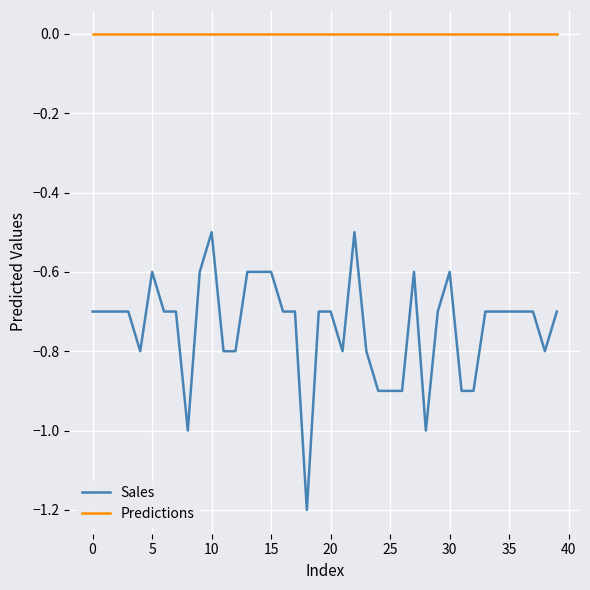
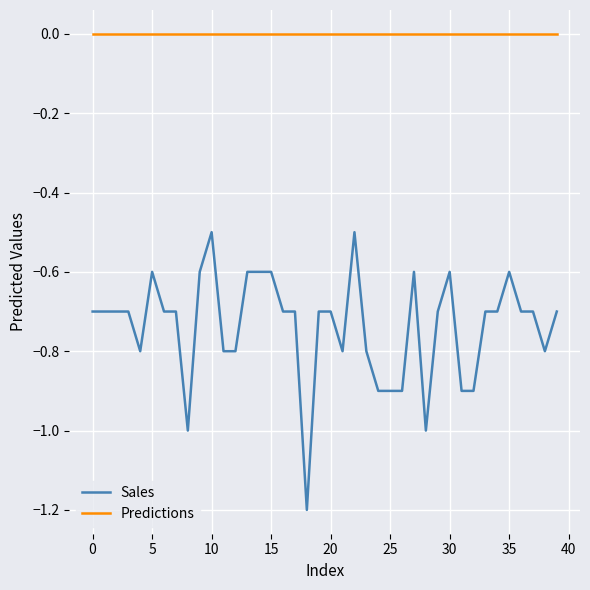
  {
    "Sales": {
      "0": -0.7,
      "5": -0.6,
      "10": -0.5,
      "15": -0.6,
      "20": -0.7,
      "25": -0.9,
      "30": -0.6,
-     "35": -0.7
+     "35": -0.6
    },
    "Predictions": {
      "0": 0.0,
      "5": 0.0,
      "10": 0.0,
      "15": 0.0,
      "20": 0.0,
      "25": 0.0,
      "30": 0.0,
      "35": 0.0
    }
  }
